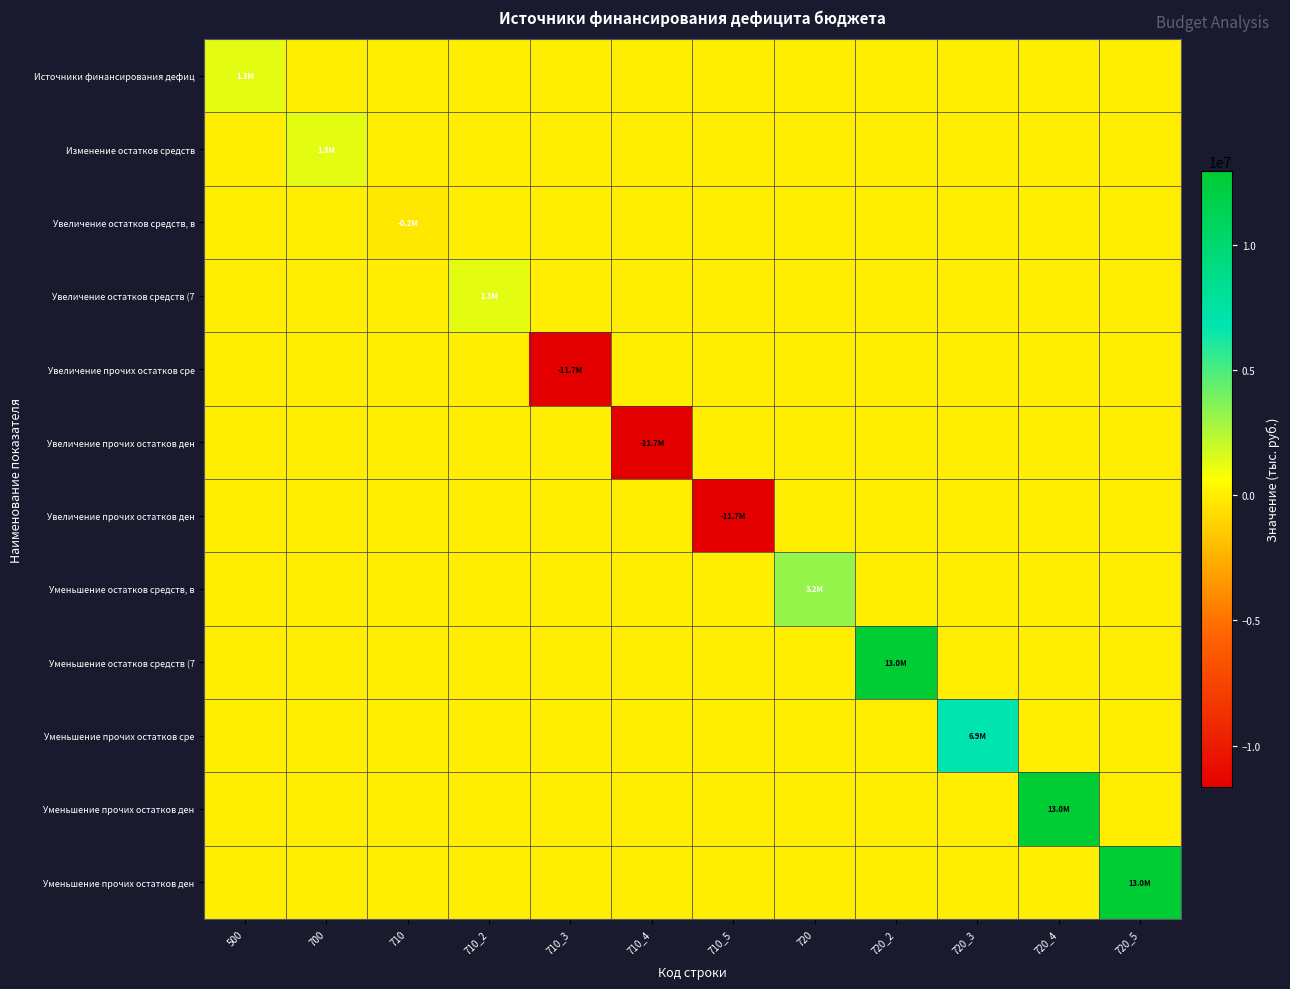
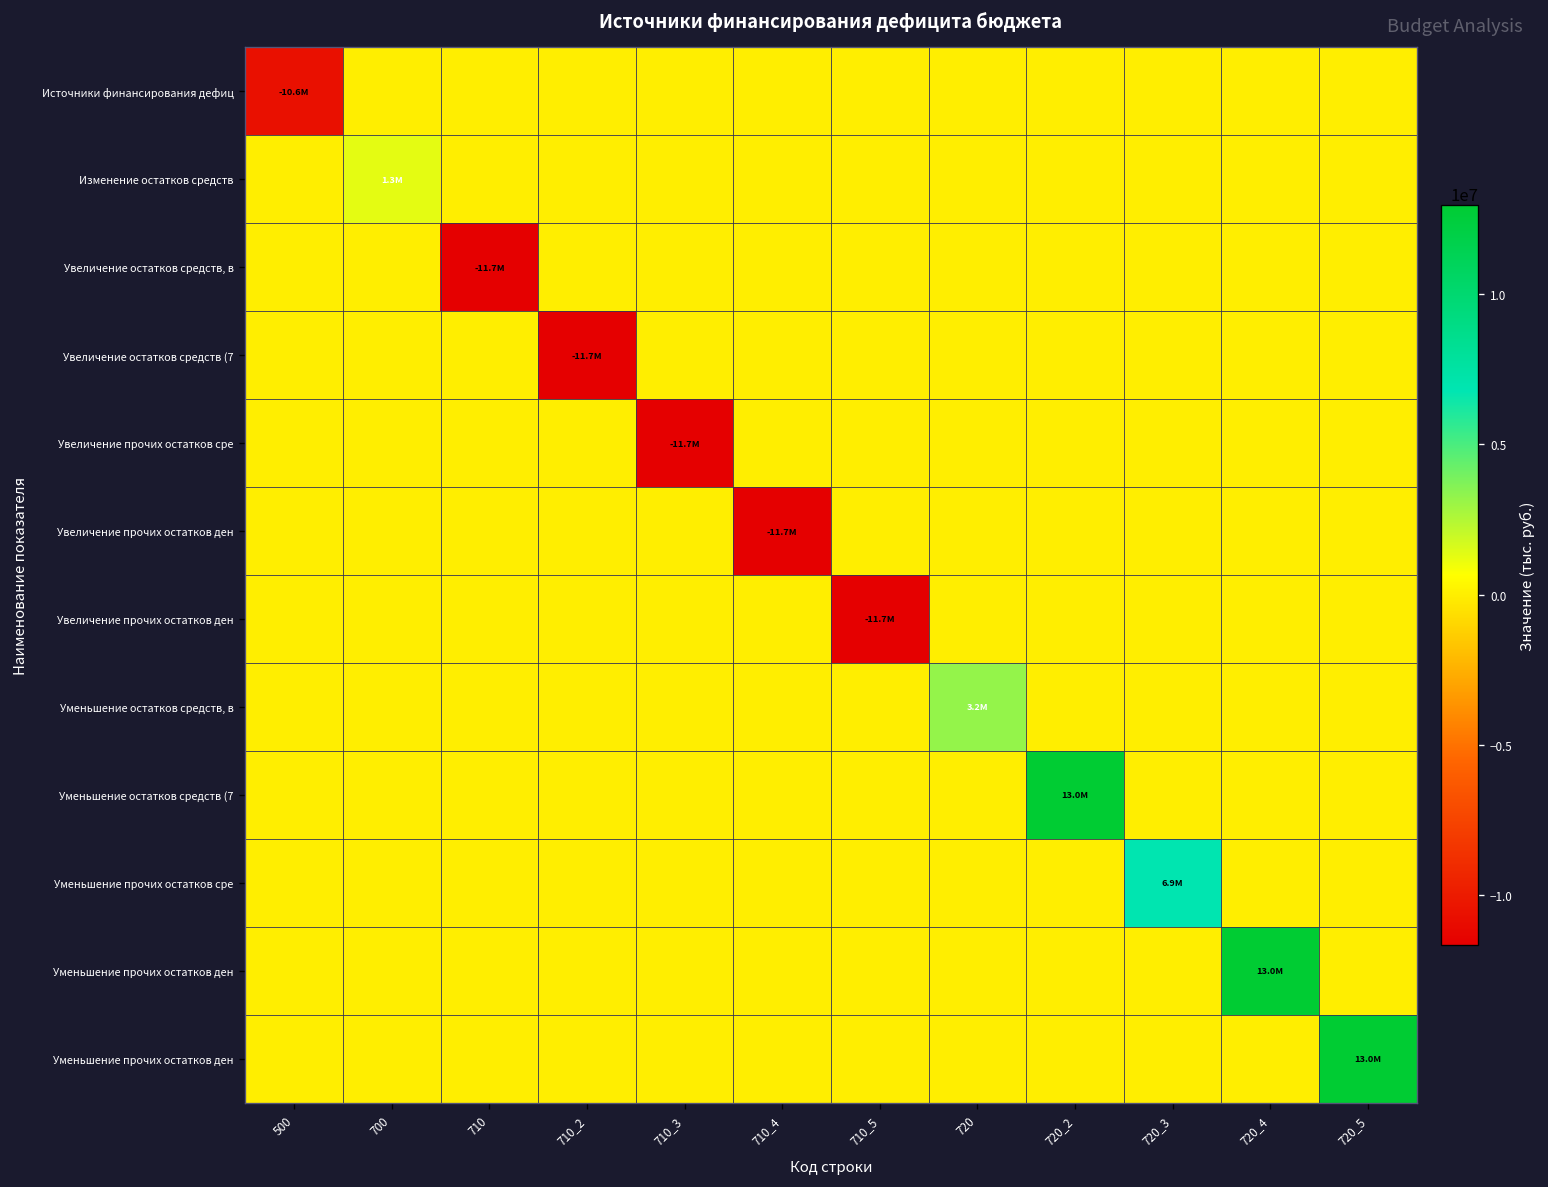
  {
    "Источники финансирования дефиц": {
-     "500": "1.3M"
+     "500": "-10.6M"
    },
    "Изменение остатков средств": {
      "700": "1.3M"
    },
    "Увеличение остатков средств, в": {
-     "710": "-0.2M"
+     "710": "-11.7M"
    },
    "Увеличение остатков средств (7": {
-     "710_2": "1.3M"
+     "710_2": "-11.7M"
    },
    "Увеличение прочих остатков сре": {
      "710_3": "-11.7M"
    },
    "Уменьшение остатков средств, в": {
      "720": "3.2M"
    },
    "Уменьшение остатков средств (7": {
      "720_2": "13.0M"
    },
    "Уменьшение прочих остатков сре": {
      "720_3": "6.9M"
    }
  }
